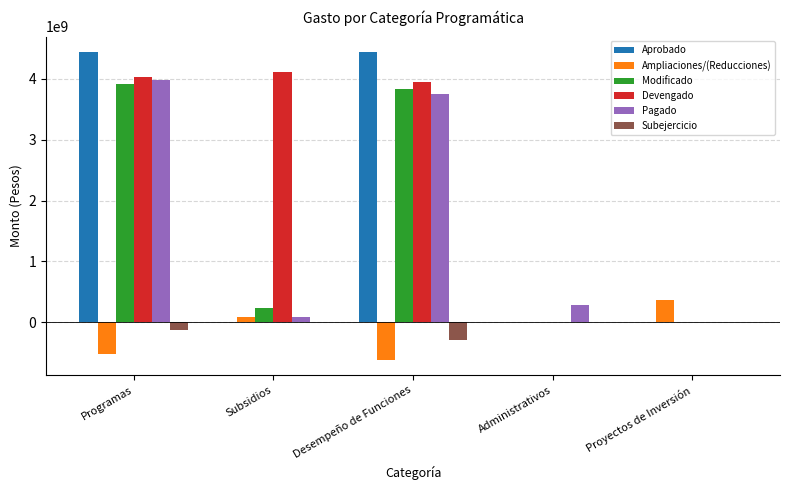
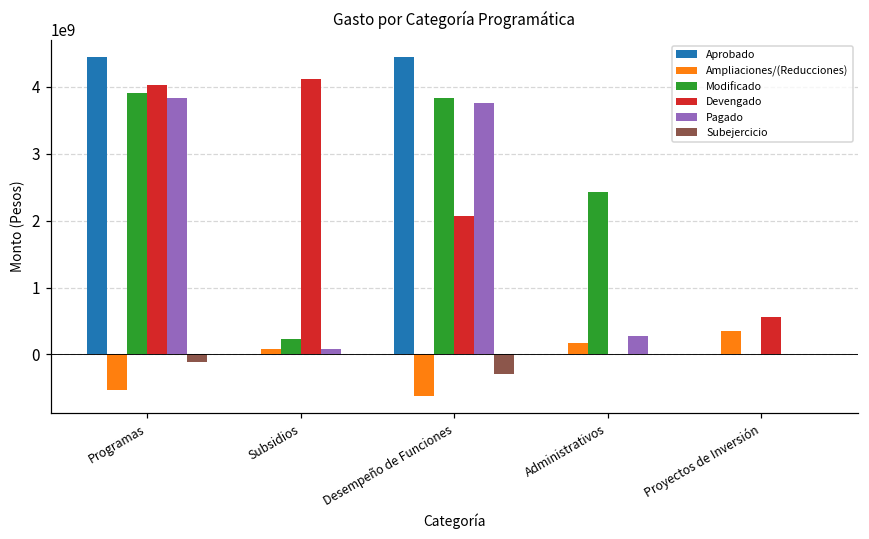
  {
    "Aprobado": {
      "Programas": 4400000000,
      "Subsidios": 0,
      "Desempeño de Funciones": 4400000000,
      "Administrativos": 0
    },
    "Ampliaciones/(Reducciones)": {
      "Programas": -500000000,
      "Subsidios": 100000000,
      "Desempeño de Funciones": -600000000,
-     "Administrativos": 0,
+     "Administrativos": 200000000,
      "Proyectos de Inversión": 400000000
    },
    "Modificado": {
      "Programas": 3900000000,
      "Subsidios": 200000000,
      "Desempeño de Funciones": 3800000000,
-     "Administrativos": 0
+     "Administrativos": 2400000000
    },
    "Devengado": {
      "Programas": 4000000000,
      "Subsidios": 4100000000,
-     "Desempeño de Funciones": 4000000000,
+     "Desempeño de Funciones": 2100000000,
      "Administrativos": 0,
-     "Proyectos de Inversión": 0
+     "Proyectos de Inversión": 600000000
    },
    "Pagado": {
-     "Programas": 4000000000,
+     "Programas": 3800000000,
      "Subsidios": 100000000,
      "Desempeño de Funciones": 3800000000,
      "Administrativos": 300000000
    },
    "Subejercicio": {
      "Programas": -100000000,
      "Desempeño de Funciones": -300000000,
      "Administrativos": 0
    }
  }
